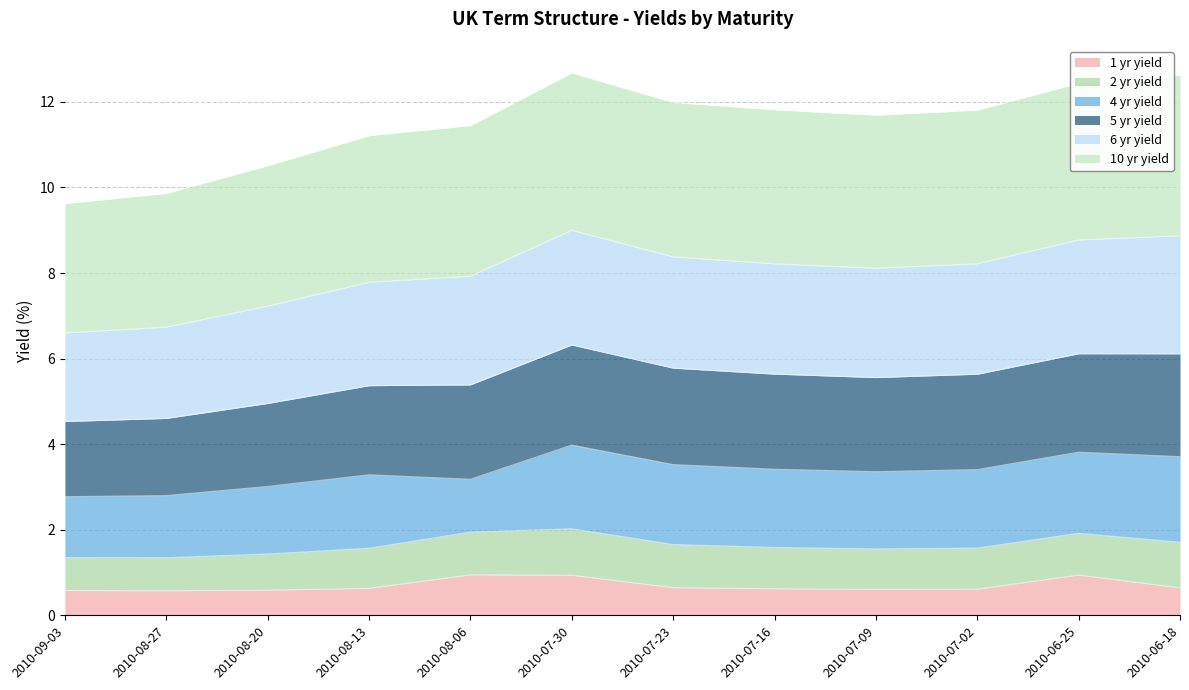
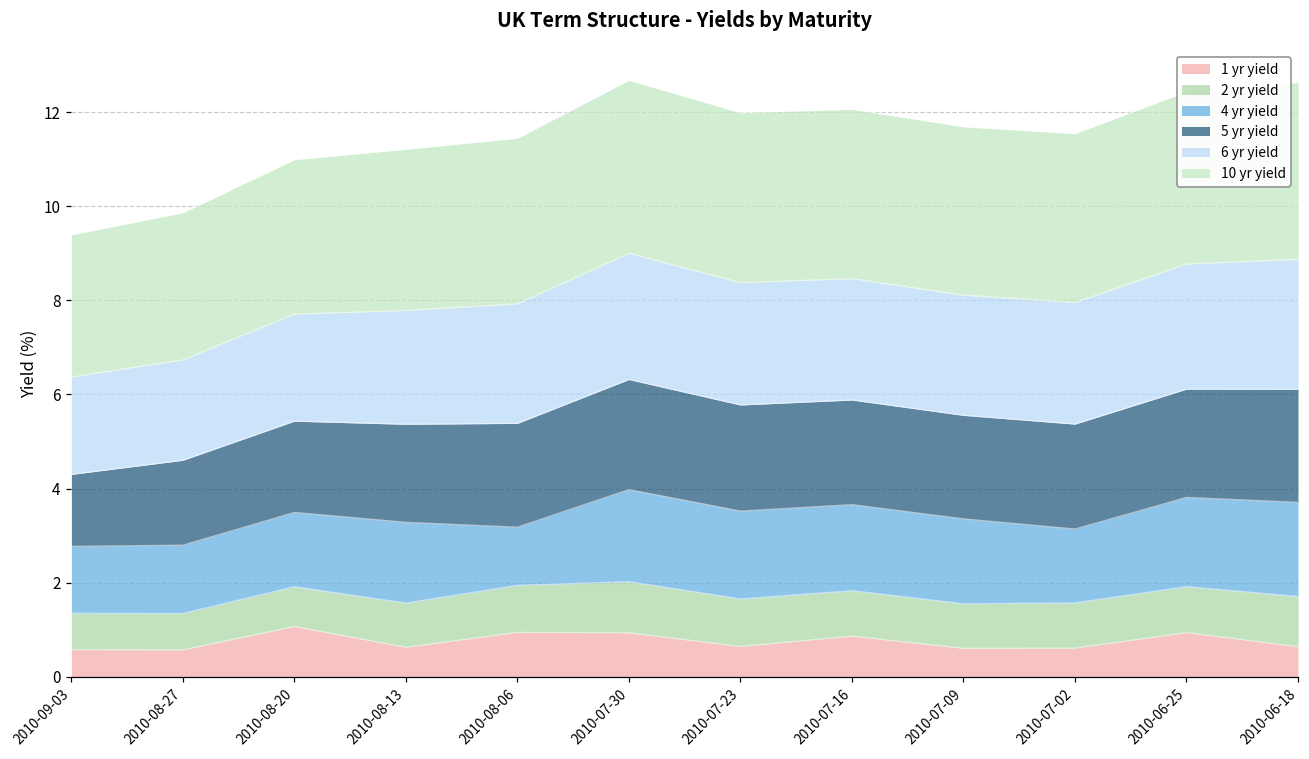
  {
    "1 yr yield": {
      "2010-09-03": 0.6,
      "2010-08-27": 0.6,
-     "2010-08-20": 0.6,
+     "2010-08-20": 1.1,
      "2010-08-13": 0.6,
      "2010-08-06": 0.9,
      "2010-07-30": 0.9,
      "2010-07-23": 0.6,
-     "2010-07-16": 0.6,
+     "2010-07-16": 0.9,
      "2010-07-09": 0.6,
      "2010-07-02": 0.6,
      "2010-06-25": 0.9,
      "2010-06-18": 0.6
    },
    "4 yr yield": {
      "2010-09-03": 1.4,
      "2010-08-27": 1.5,
      "2010-08-20": 1.6,
      "2010-08-13": 1.7,
      "2010-08-06": 1.2,
      "2010-07-30": 2.0,
      "2010-07-23": 1.9,
      "2010-07-16": 1.8,
      "2010-07-09": 1.8,
-     "2010-07-02": 1.8,
+     "2010-07-02": 1.6,
      "2010-06-25": 1.9,
      "2010-06-18": 2.0
    },
    "5 yr yield": {
-     "2010-09-03": 1.8,
+     "2010-09-03": 1.5,
      "2010-08-27": 1.8,
      "2010-08-20": 1.9,
      "2010-08-13": 2.1,
      "2010-08-06": 2.2,
      "2010-07-30": 2.3,
      "2010-07-23": 2.3,
      "2010-07-16": 2.2,
      "2010-07-09": 2.2,
      "2010-07-02": 2.2,
      "2010-06-25": 2.3,
      "2010-06-18": 2.4
    }
  }
